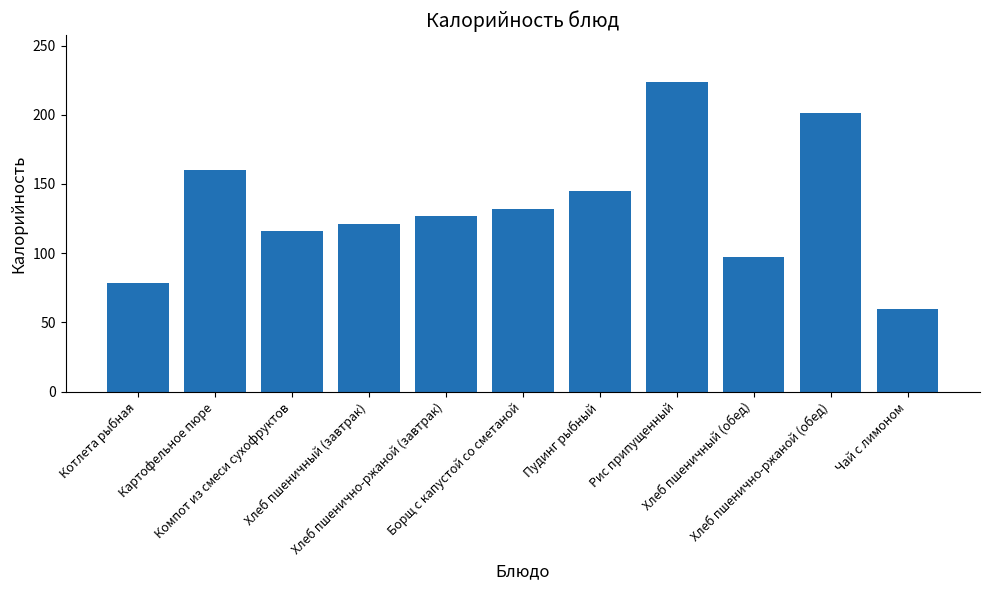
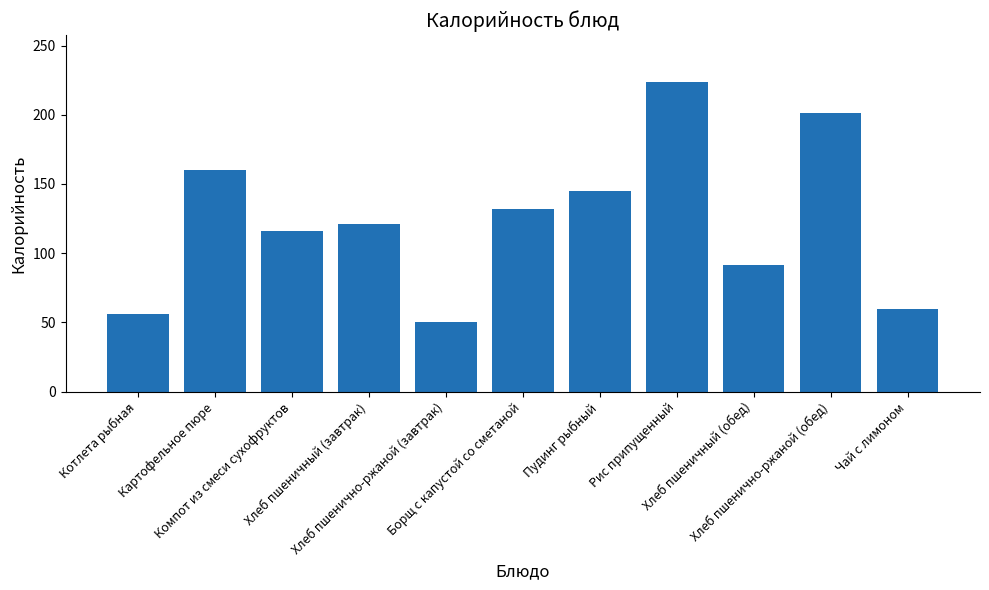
  {
-   "Котлета рыбная": 78,
+   "Котлета рыбная": 56,
    "Картофельное пюре": 160,
    "Компот из смеси сухофруктов": 116,
    "Хлеб пшеничный (завтрак)": 121,
-   "Хлеб пшенично-ржаной (завтрак)": 127,
+   "Хлеб пшенично-ржаной (завтрак)": 50,
    "Борщ с капустой со сметаной": 132,
    "Пудинг рыбный": 145,
    "Рис припущенный": 224,
-   "Хлеб пшеничный (обед)": 97,
+   "Хлеб пшеничный (обед)": 91,
    "Хлеб пшенично-ржаной (обед)": 201,
    "Чай с лимоном": 60
  }
